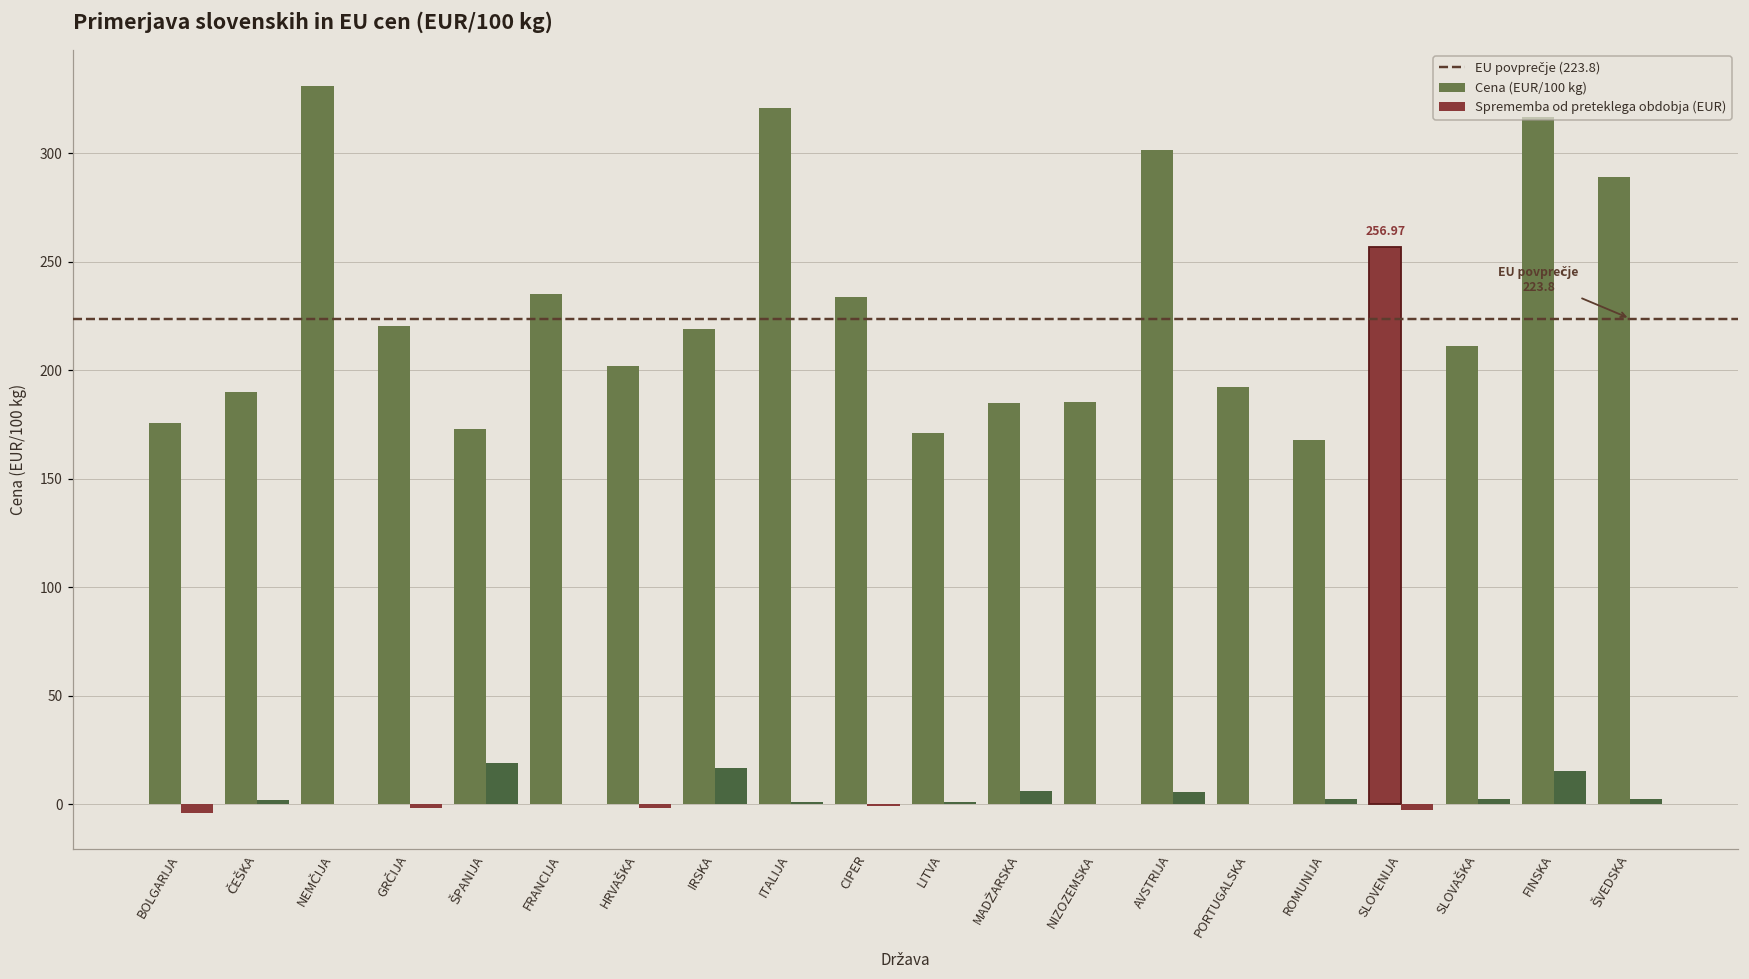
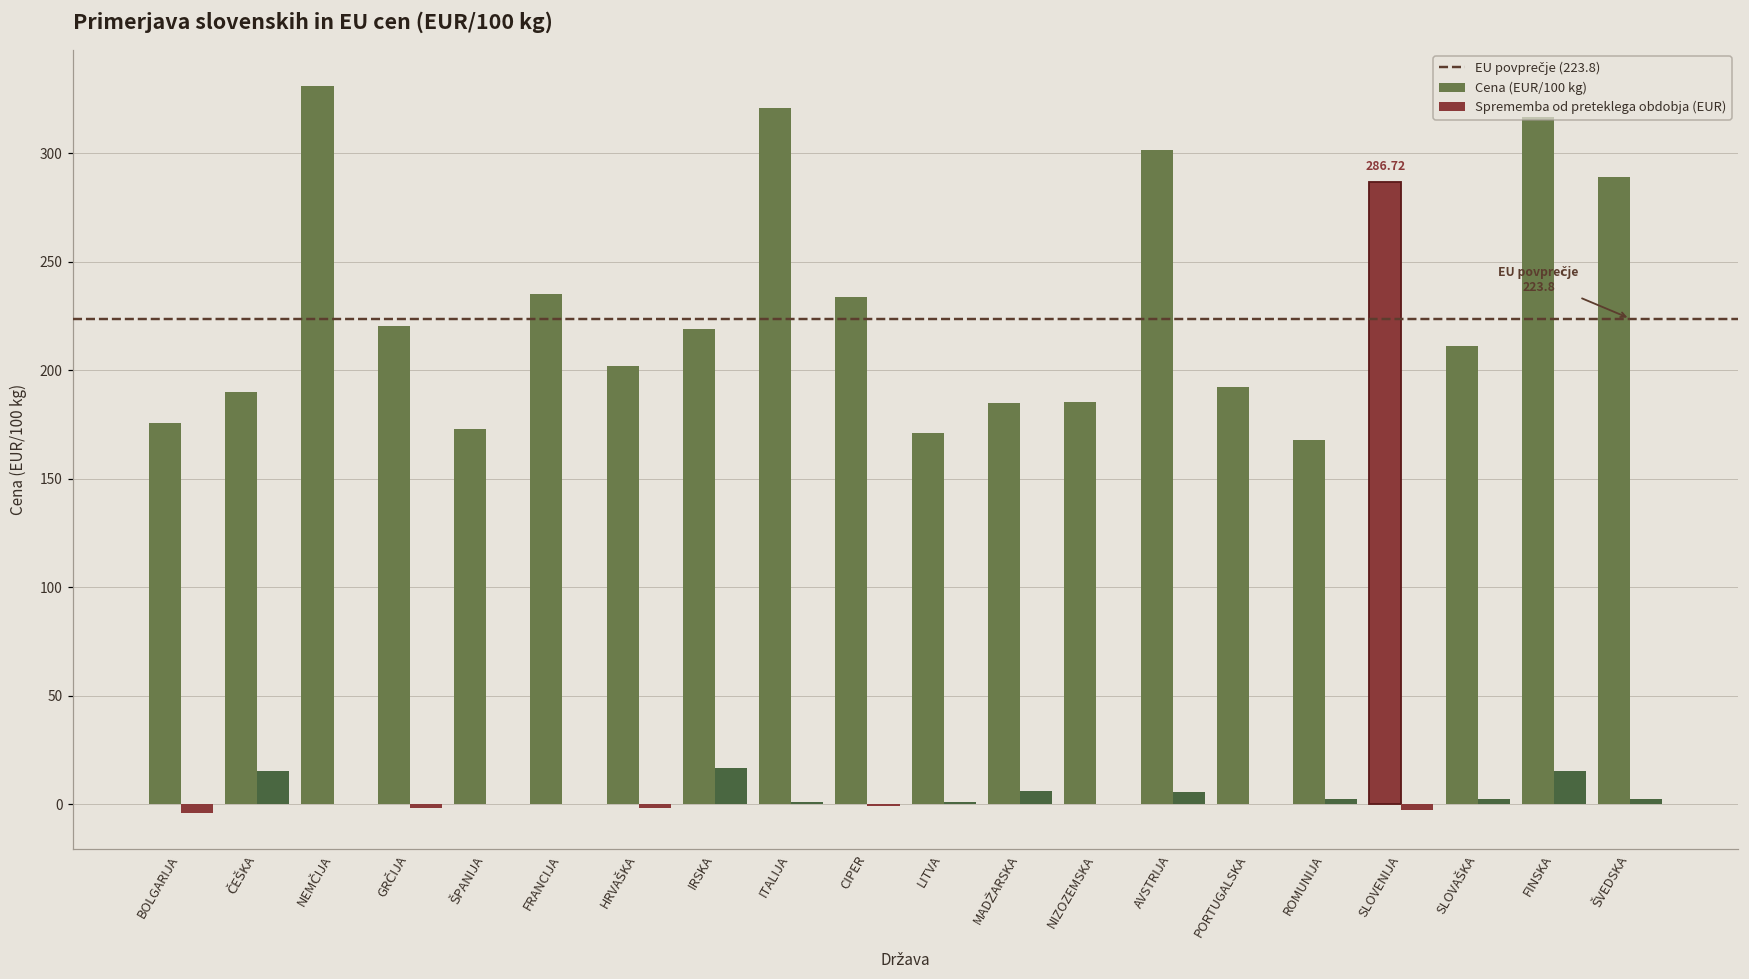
  {
    "Cena (EUR/100 kg)": {
-     "SLOVENIJA": 256.97
+     "SLOVENIJA": 286.72
    },
    "Sprememba od preteklega obdobja (EUR)": {
      "BOLGARIJA": -4,
-     "ČEŠKA": 2,
+     "ČEŠKA": 15,
      "NEMČIJA": 0,
      "GRČIJA": -2,
-     "ŠPANIJA": 19,
+     "ŠPANIJA": 0,
      "FRANCIJA": 0,
      "HRVAŠKA": -2,
      "IRSKA": 17,
      "MADŽARSKA": 6,
      "NIZOZEMSKA": 0,
      "AVSTRIJA": 5,
      "PORTUGALSKA": 0,
      "ROMUNIJA": 2,
      "SLOVENIJA": -3,
      "SLOVAŠKA": 2,
      "FINSKA": 15,
      "ŠVEDSKA": 2
    }
  }
